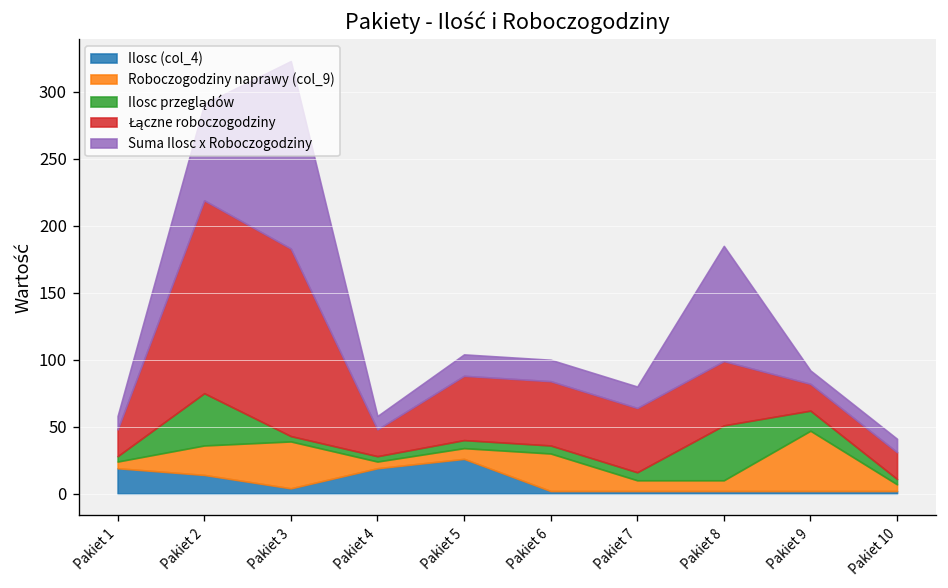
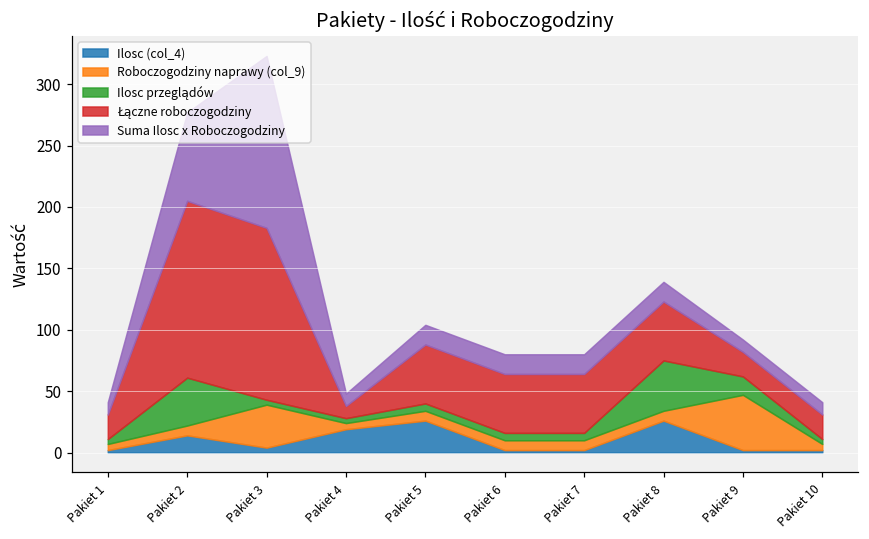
  {
    "Ilosc (col_4)": {
-     "Pakiet 1": 19,
+     "Pakiet 1": 2,
      "Pakiet 2": 14,
      "Pakiet 3": 4,
      "Pakiet 4": 19,
      "Pakiet 5": 26,
-     "Pakiet 8": 2
+     "Pakiet 8": 26
    },
    "Roboczogodziny naprawy (col_9)": {
      "Pakiet 1": 5,
-     "Pakiet 2": 22,
+     "Pakiet 2": 8,
      "Pakiet 3": 35,
      "Pakiet 4": 5,
      "Pakiet 5": 8,
-     "Pakiet 6": 28,
+     "Pakiet 6": 8,
      "Pakiet 7": 8,
      "Pakiet 8": 8,
      "Pakiet 9": 45,
      "Pakiet 10": 5
    },
    "Ilosc przeglądów": {
      "Pakiet 1": 4,
      "Pakiet 2": 39,
      "Pakiet 3": 4,
      "Pakiet 4": 4,
      "Pakiet 5": 6,
      "Pakiet 6": 6,
      "Pakiet 7": 6,
      "Pakiet 8": 41,
      "Pakiet 9": 15,
      "Pakiet 10": 4
    },
    "Łączne roboczogodziny": {
      "Pakiet 1": 20,
      "Pakiet 2": 144,
      "Pakiet 3": 140,
-     "Pakiet 4": 20,
+     "Pakiet 4": 10,
      "Pakiet 5": 48,
      "Pakiet 6": 48,
      "Pakiet 7": 48,
      "Pakiet 8": 48,
      "Pakiet 9": 20,
      "Pakiet 10": 20
    },
    "Suma Ilosc x Roboczogodziny": {
      "Pakiet 1": 10,
      "Pakiet 4": 10,
      "Pakiet 5": 16,
      "Pakiet 6": 16,
      "Pakiet 7": 16,
-     "Pakiet 8": 86,
+     "Pakiet 8": 16,
      "Pakiet 9": 10,
      "Pakiet 10": 10
    }
  }
